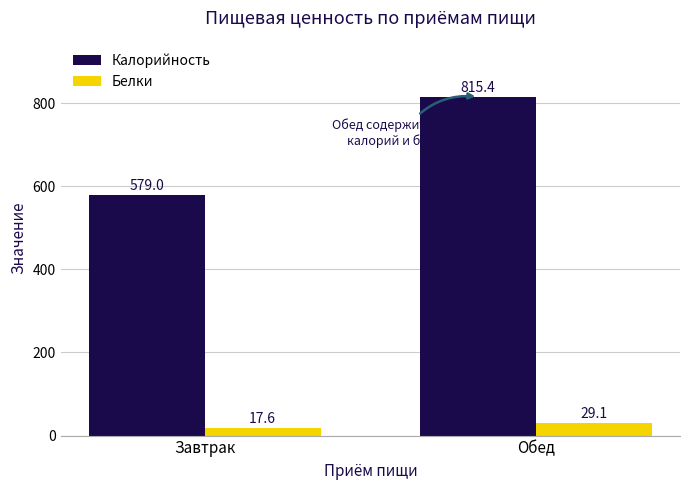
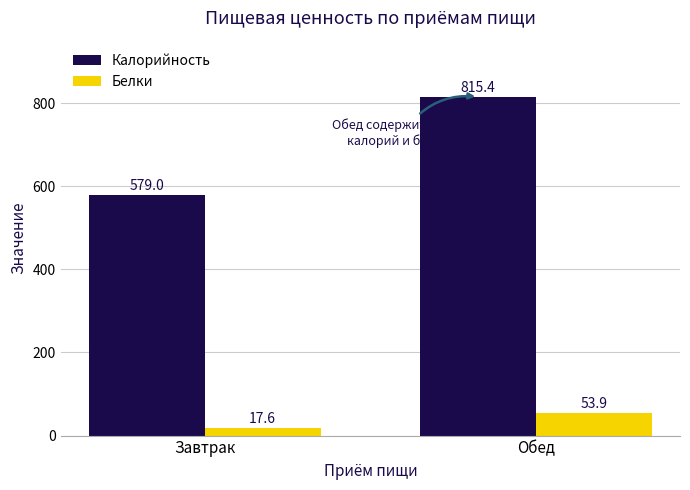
  {
    "Калорийность": {
      "Завтрак": 579.0,
      "Обед": 815.4
    },
    "Белки": {
      "Завтрак": 17.6,
-     "Обед": 29.1
+     "Обед": 53.9
    }
  }
